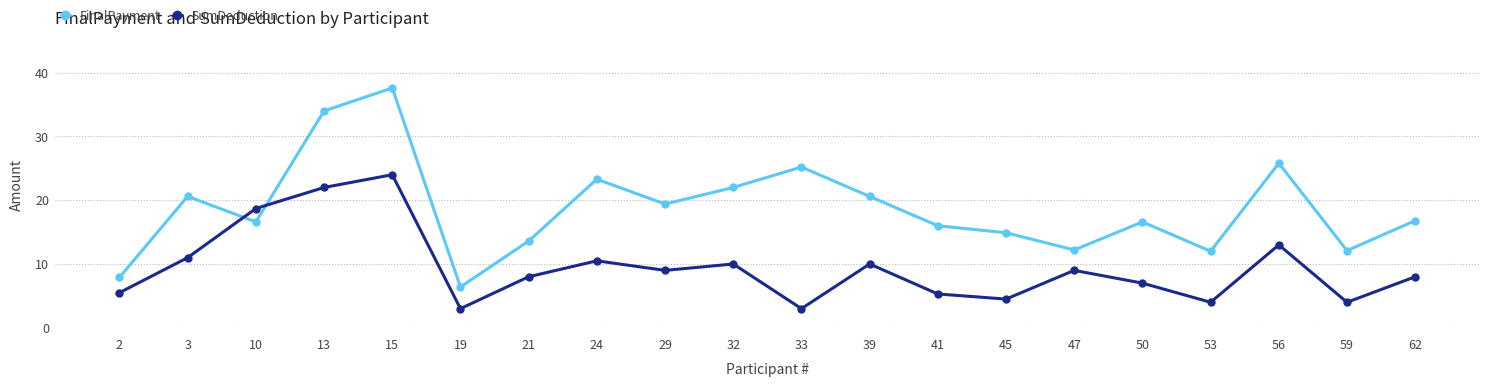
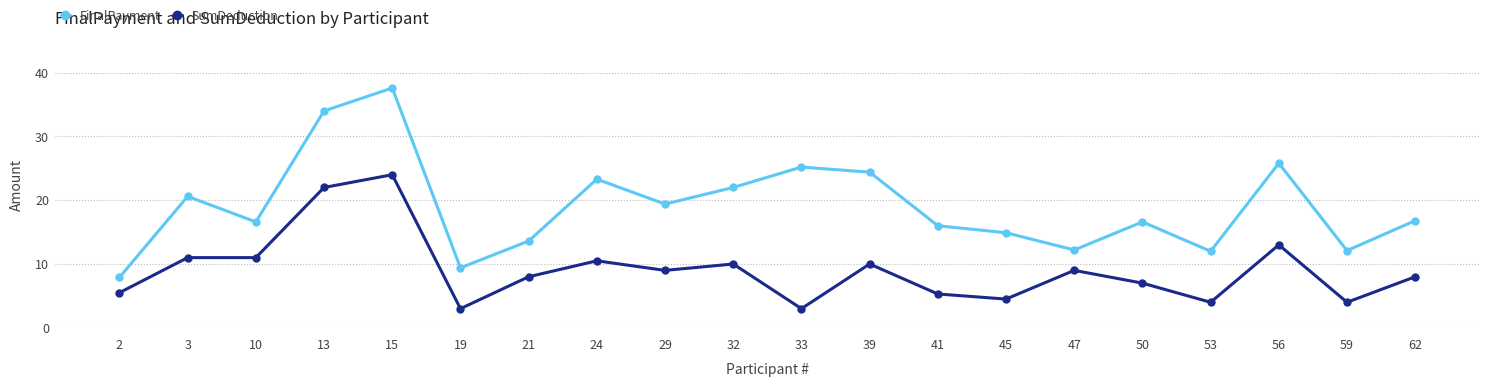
  {
    "FinalPayment": {
      "2": 8,
      "3": 21,
      "10": 17,
      "13": 34,
      "15": 38,
-     "19": 6,
+     "19": 9,
      "21": 14,
      "24": 23,
      "29": 19,
      "32": 22,
      "33": 25,
-     "39": 21,
+     "39": 24,
      "41": 16,
      "45": 15,
      "47": 12,
      "50": 17,
      "53": 12,
      "56": 26,
      "59": 12,
      "62": 17
    },
    "SumDeduction": {
      "2": 6,
      "3": 11,
-     "10": 19,
+     "10": 11,
      "13": 22,
      "15": 24,
      "19": 3,
      "21": 8,
      "24": 11,
      "29": 9,
      "32": 10,
      "33": 3,
      "39": 10,
      "41": 5,
      "45": 5,
      "47": 9,
      "50": 7,
      "53": 4,
      "56": 13,
      "59": 4,
      "62": 8
    }
  }
